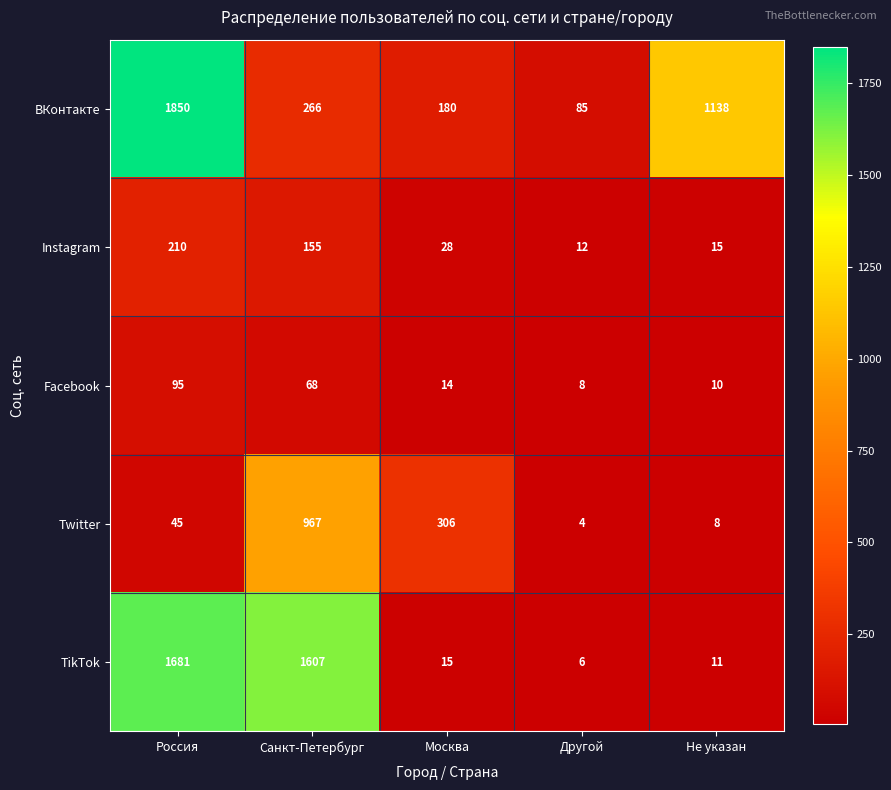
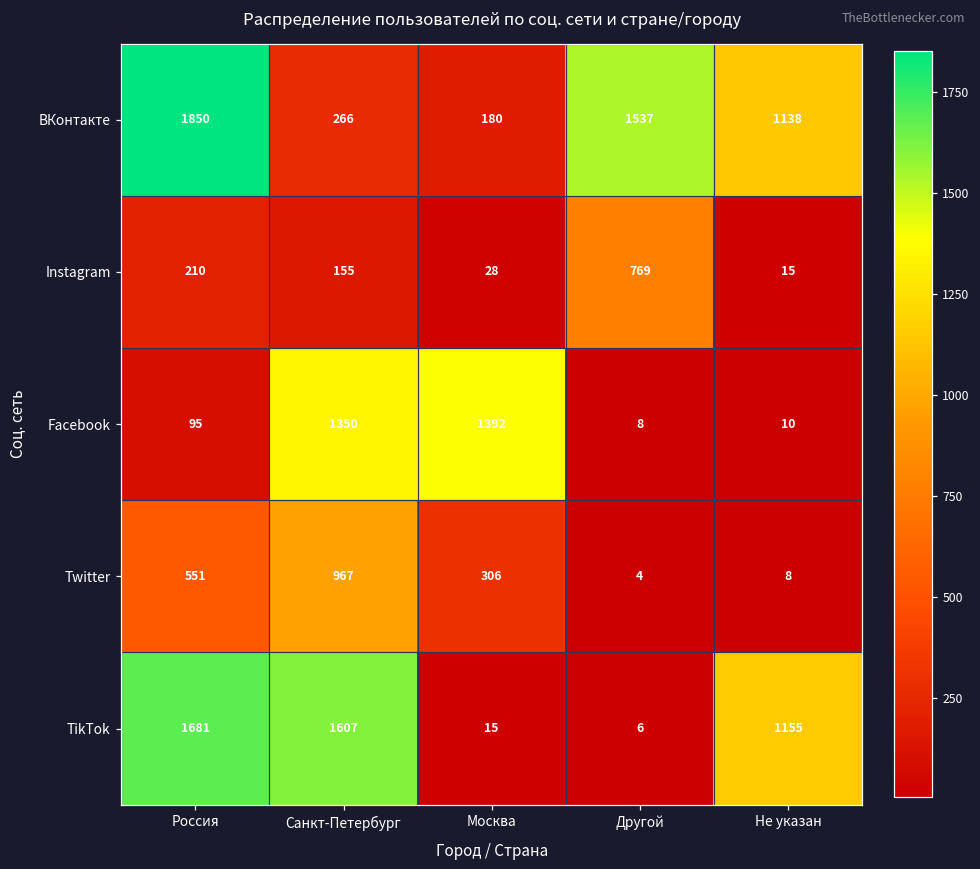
  {
    "ВКонтакте": {
      "Россия": 1850,
      "Санкт-Петербург": 266,
      "Москва": 180,
-     "Другой": 85,
+     "Другой": 1537,
      "Не указан": 1138
    },
    "Instagram": {
      "Россия": 210,
      "Санкт-Петербург": 155,
      "Москва": 28,
-     "Другой": 12,
+     "Другой": 769,
      "Не указан": 15
    },
    "Facebook": {
      "Россия": 95,
-     "Санкт-Петербург": 68,
-     "Москва": 14,
+     "Санкт-Петербург": 1350,
+     "Москва": 1392,
      "Другой": 8,
      "Не указан": 10
    },
    "Twitter": {
-     "Россия": 45,
+     "Россия": 551,
      "Санкт-Петербург": 967,
      "Москва": 306,
      "Другой": 4,
      "Не указан": 8
    },
    "TikTok": {
      "Россия": 1681,
      "Санкт-Петербург": 1607,
      "Москва": 15,
      "Другой": 6,
-     "Не указан": 11
+     "Не указан": 1155
    }
  }
